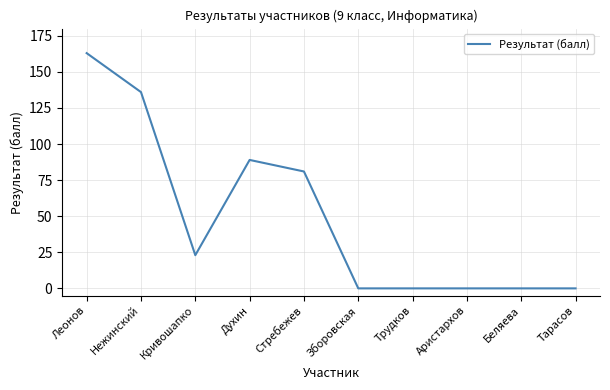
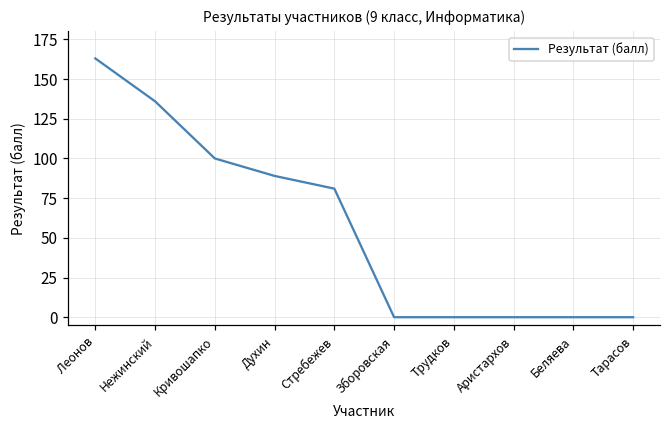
  {
    "Леонов": 163,
    "Нежинский": 136,
-   "Кривошапко": 23,
+   "Кривошапко": 100,
    "Духин": 89,
    "Стребежев": 81,
    "Зборовская": 0,
    "Трудков": 0,
    "Аристархов": 0,
    "Беляева": 0,
    "Тарасов": 0
  }
